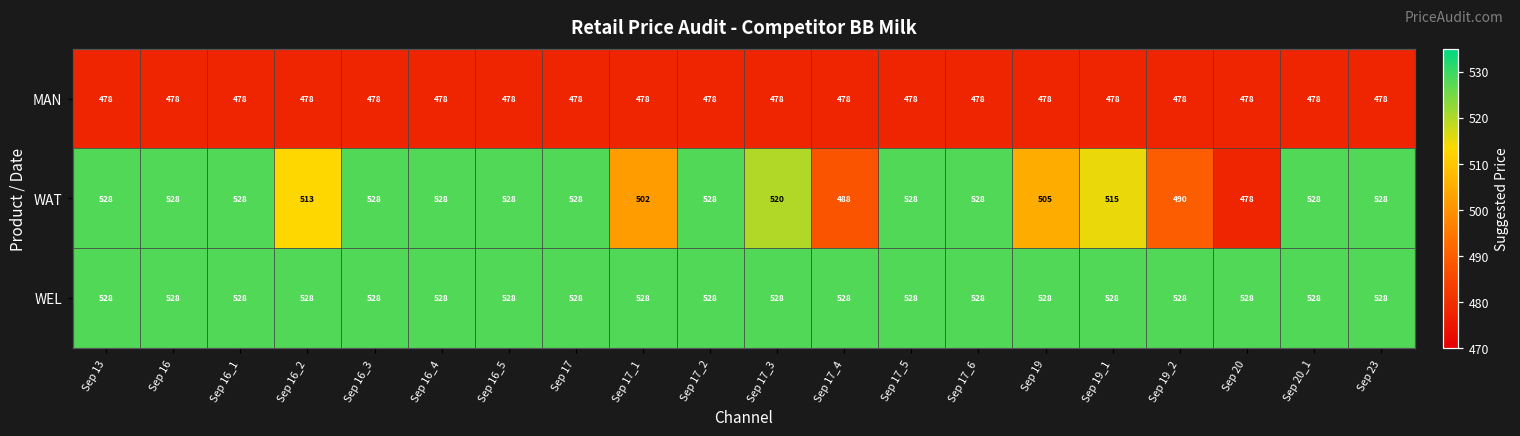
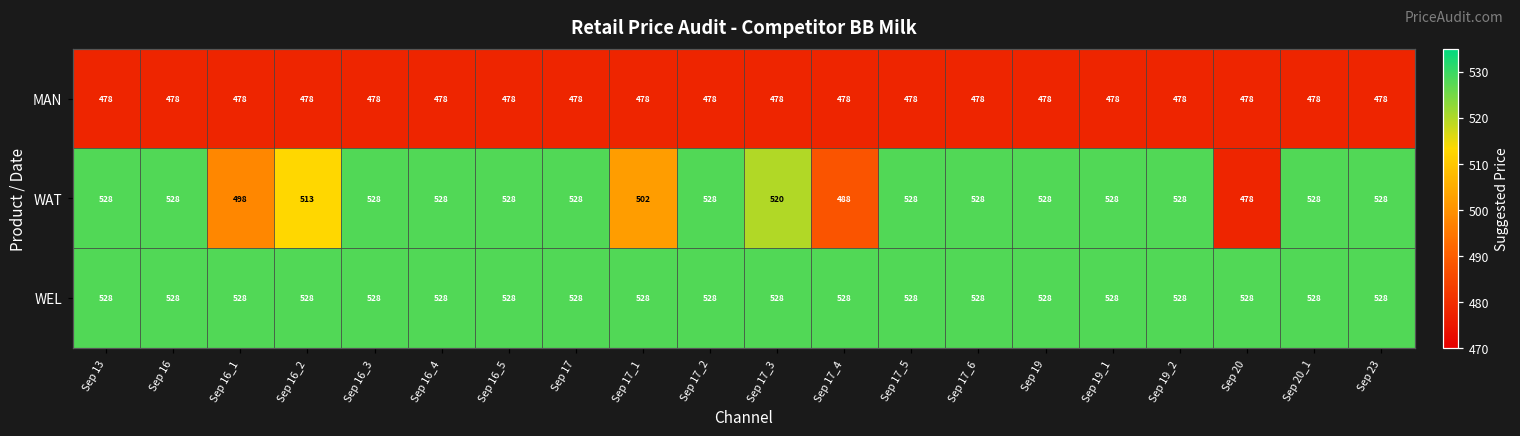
  {
    "MAN": {
      "Sep 13": 478,
      "Sep 16": 478,
      "Sep 16_1": 478,
      "Sep 16_2": 478,
      "Sep 16_3": 478,
      "Sep 16_4": 478,
      "Sep 16_5": 478,
      "Sep 17": 478,
      "Sep 17_1": 478,
      "Sep 17_2": 478,
      "Sep 17_3": 478,
      "Sep 17_4": 478,
      "Sep 17_5": 478,
      "Sep 17_6": 478,
      "Sep 19": 478,
      "Sep 19_1": 478,
      "Sep 19_2": 478,
      "Sep 20": 478,
      "Sep 20_1": 478,
      "Sep 23": 478
    },
    "WAT": {
      "Sep 13": 528,
      "Sep 16": 528,
-     "Sep 16_1": 528,
+     "Sep 16_1": 498,
      "Sep 16_2": 513,
      "Sep 16_3": 528,
      "Sep 16_4": 528,
      "Sep 16_5": 528,
      "Sep 17": 528,
      "Sep 17_1": 502,
      "Sep 17_2": 528,
      "Sep 17_3": 520,
      "Sep 17_4": 488,
      "Sep 17_5": 528,
      "Sep 17_6": 528,
-     "Sep 19": 505,
-     "Sep 19_1": 515,
-     "Sep 19_2": 490,
+     "Sep 19": 528,
+     "Sep 19_1": 528,
+     "Sep 19_2": 528,
      "Sep 20": 478,
      "Sep 20_1": 528,
      "Sep 23": 528
    },
    "WEL": {
      "Sep 13": 528,
      "Sep 16": 528,
      "Sep 16_1": 528,
      "Sep 16_2": 528,
      "Sep 16_3": 528,
      "Sep 16_4": 528,
      "Sep 16_5": 528,
      "Sep 17": 528,
      "Sep 17_1": 528,
      "Sep 17_2": 528,
      "Sep 17_3": 528,
      "Sep 17_4": 528,
      "Sep 17_5": 528,
      "Sep 17_6": 528,
      "Sep 19": 528,
      "Sep 19_1": 528,
      "Sep 19_2": 528,
      "Sep 20": 528,
      "Sep 20_1": 528,
      "Sep 23": 528
    }
  }
